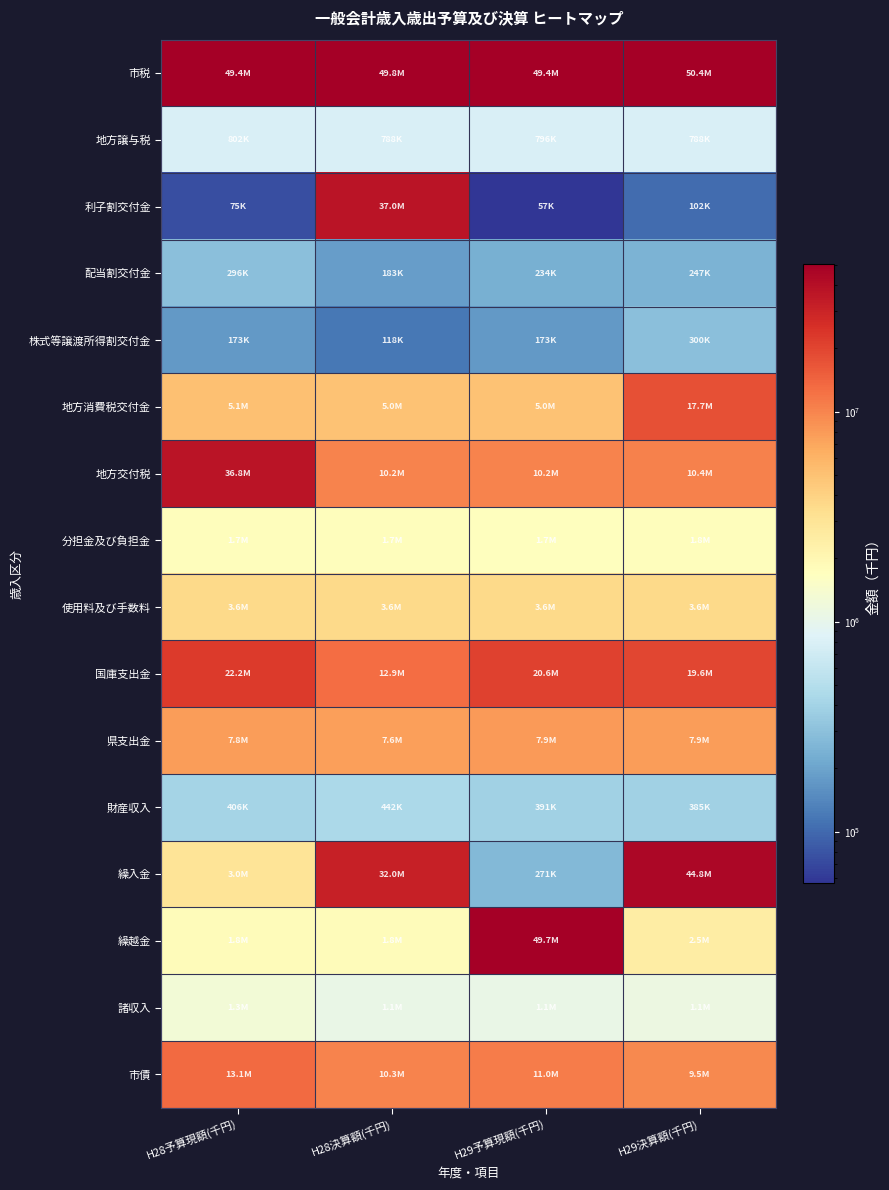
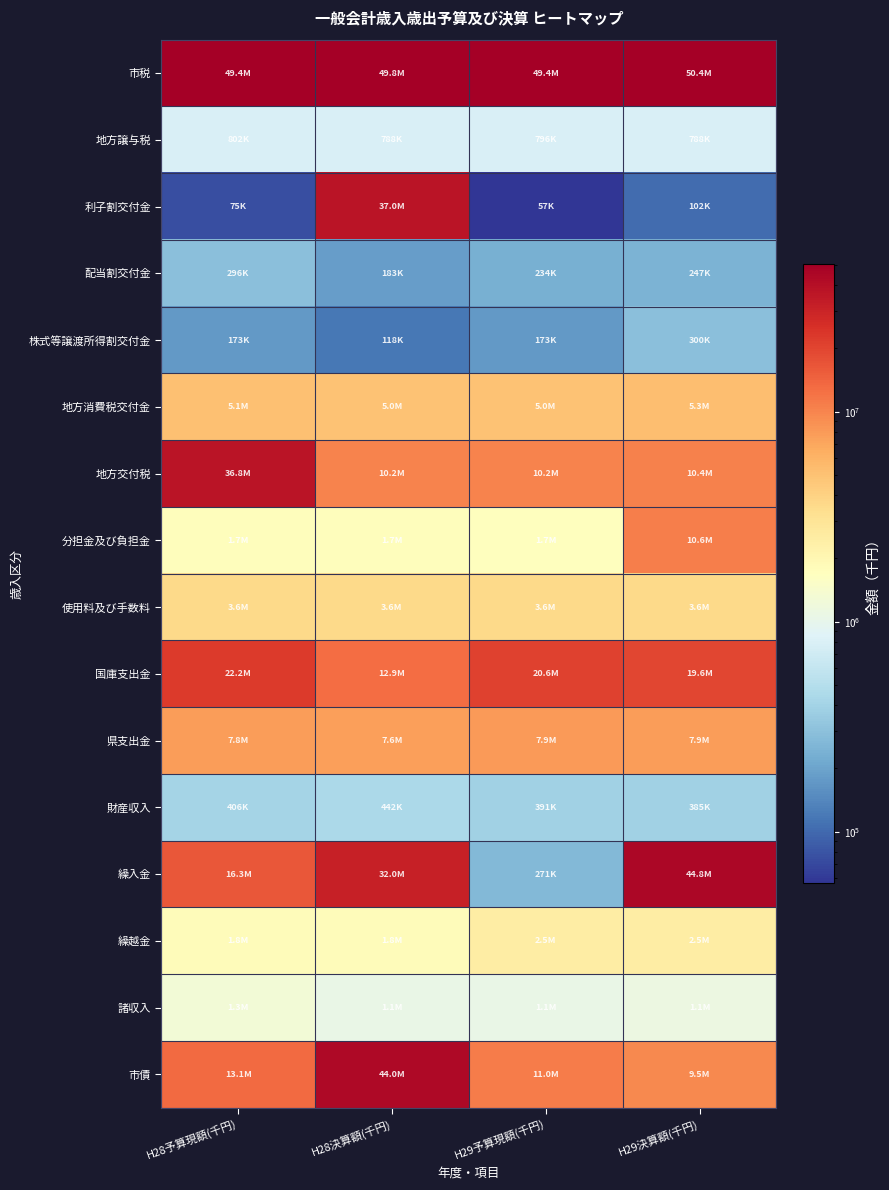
  {
    "市税": {
      "H28予算現額(千円)": "49.4M",
      "H28決算額(千円)": "49.8M",
      "H29予算現額(千円)": "49.4M",
      "H29決算額(千円)": "50.4M"
    },
    "利子割交付金": {
      "H28予算現額(千円)": "75K",
      "H28決算額(千円)": "37.0M",
      "H29予算現額(千円)": "57K",
      "H29決算額(千円)": "102K"
    },
    "配当割交付金": {
      "H28予算現額(千円)": "296K",
      "H28決算額(千円)": "183K",
      "H29予算現額(千円)": "234K",
      "H29決算額(千円)": "247K"
    },
    "株式等譲渡所得割交付金": {
      "H28予算現額(千円)": "173K",
      "H28決算額(千円)": "118K",
      "H29予算現額(千円)": "173K",
      "H29決算額(千円)": "300K"
    },
    "地方消費税交付金": {
      "H28予算現額(千円)": "5.1M",
      "H28決算額(千円)": "5.0M",
      "H29予算現額(千円)": "5.0M",
-     "H29決算額(千円)": "17.7M"
+     "H29決算額(千円)": "5.3M"
    },
    "地方交付税": {
      "H28予算現額(千円)": "36.8M",
      "H28決算額(千円)": "10.2M",
      "H29予算現額(千円)": "10.2M",
      "H29決算額(千円)": "10.4M"
    },
    "分担金及び負担金": {
      "H28予算現額(千円)": "1.7M",
      "H28決算額(千円)": "1.7M",
      "H29予算現額(千円)": "1.7M",
-     "H29決算額(千円)": "1.8M"
+     "H29決算額(千円)": "10.6M"
    },
    "使用料及び手数料": {
      "H28予算現額(千円)": "3.6M",
      "H28決算額(千円)": "3.6M",
      "H29予算現額(千円)": "3.6M",
      "H29決算額(千円)": "3.6M"
    },
    "国庫支出金": {
      "H28予算現額(千円)": "22.2M",
      "H28決算額(千円)": "12.9M",
      "H29予算現額(千円)": "20.6M",
      "H29決算額(千円)": "19.6M"
    },
    "県支出金": {
      "H28予算現額(千円)": "7.8M",
      "H28決算額(千円)": "7.6M",
      "H29予算現額(千円)": "7.9M",
      "H29決算額(千円)": "7.9M"
    },
    "財産収入": {
      "H28予算現額(千円)": "406K",
      "H28決算額(千円)": "442K",
      "H29予算現額(千円)": "391K",
      "H29決算額(千円)": "385K"
    },
    "繰入金": {
-     "H28予算現額(千円)": "3.0M",
+     "H28予算現額(千円)": "16.3M",
      "H28決算額(千円)": "32.0M",
      "H29予算現額(千円)": "271K",
      "H29決算額(千円)": "44.8M"
    },
    "繰越金": {
      "H28予算現額(千円)": "1.8M",
      "H28決算額(千円)": "1.8M",
-     "H29予算現額(千円)": "49.7M",
+     "H29予算現額(千円)": "2.5M",
      "H29決算額(千円)": "2.5M"
    },
    "市債": {
      "H28予算現額(千円)": "13.1M",
-     "H28決算額(千円)": "10.3M",
+     "H28決算額(千円)": "44.0M",
      "H29予算現額(千円)": "11.0M",
      "H29決算額(千円)": "9.5M"
    }
  }
